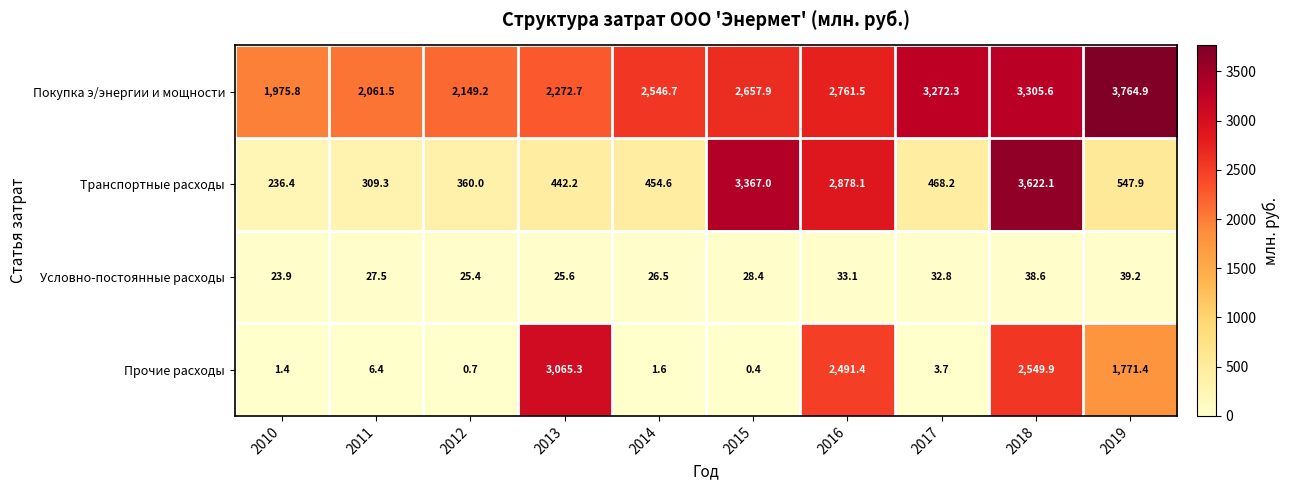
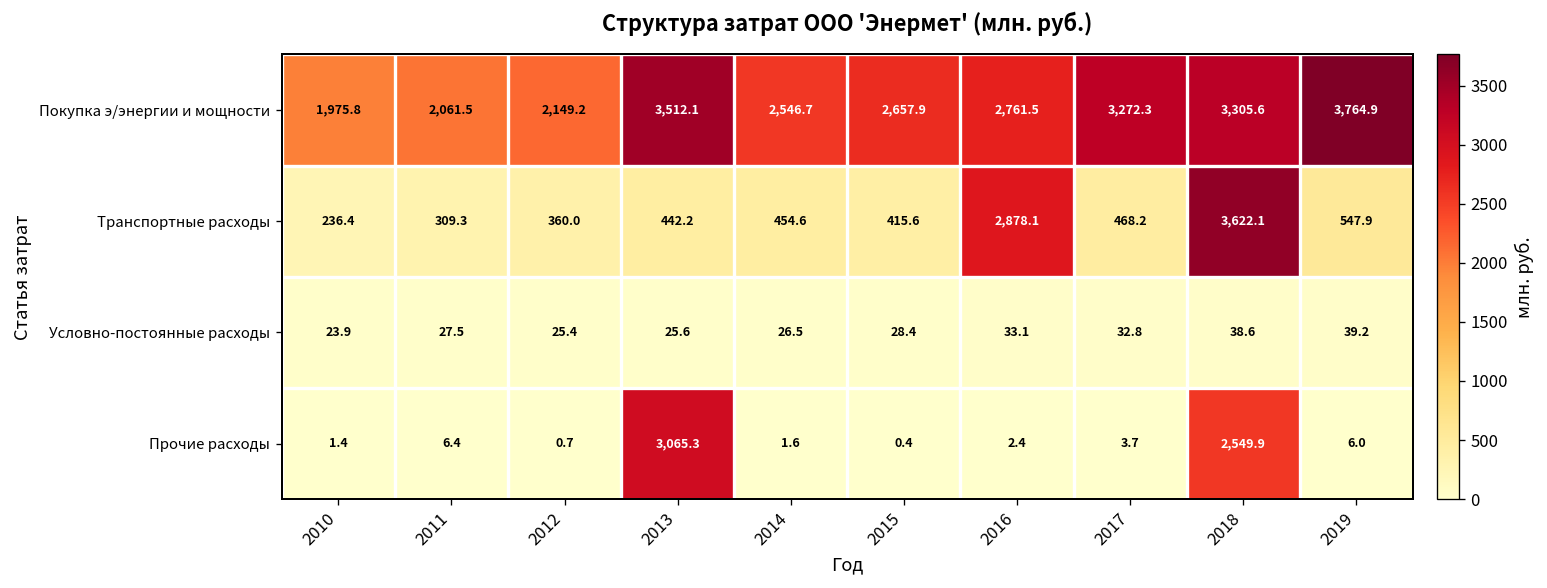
  {
    "Покупка э/энергии и мощности": {
      "2010": "1,975.8",
      "2011": "2,061.5",
      "2012": "2,149.2",
-     "2013": "2,272.7",
+     "2013": "3,512.1",
      "2014": "2,546.7",
      "2015": "2,657.9",
      "2016": "2,761.5",
      "2017": "3,272.3",
      "2018": "3,305.6",
      "2019": "3,764.9"
    },
    "Транспортные расходы": {
      "2010": "236.4",
      "2011": "309.3",
      "2012": "360.0",
      "2013": "442.2",
      "2014": "454.6",
-     "2015": "3,367.0",
+     "2015": "415.6",
      "2016": "2,878.1",
      "2017": "468.2",
      "2018": "3,622.1",
      "2019": "547.9"
    },
    "Условно-постоянные расходы": {
      "2010": "23.9",
      "2011": "27.5",
      "2012": "25.4",
      "2013": "25.6",
      "2014": "26.5",
      "2015": "28.4",
      "2016": "33.1",
      "2017": "32.8",
      "2018": "38.6",
      "2019": "39.2"
    },
    "Прочие расходы": {
      "2010": "1.4",
      "2011": "6.4",
      "2012": "0.7",
      "2013": "3,065.3",
      "2014": "1.6",
      "2015": "0.4",
-     "2016": "2,491.4",
+     "2016": "2.4",
      "2017": "3.7",
      "2018": "2,549.9",
-     "2019": "1,771.4"
+     "2019": "6.0"
    }
  }
